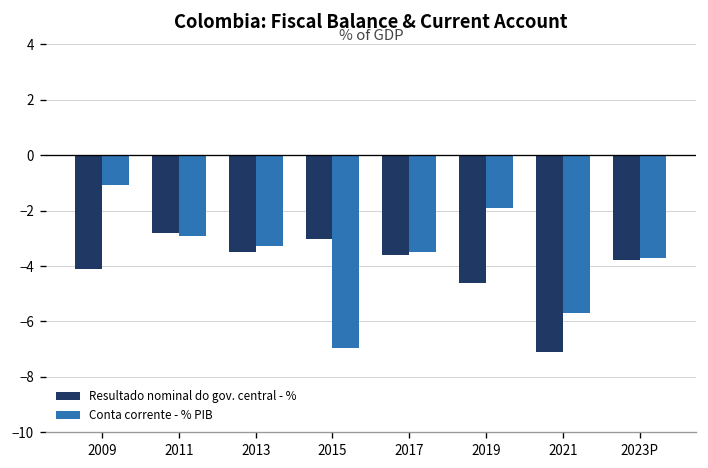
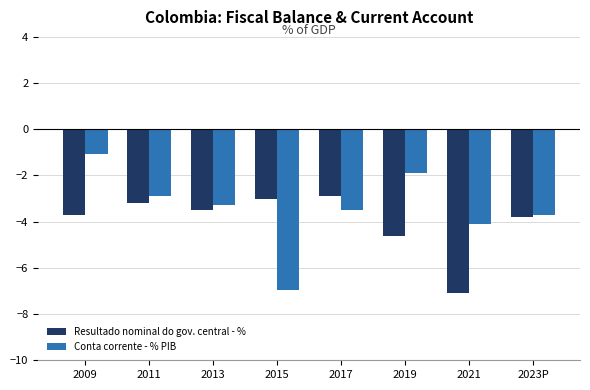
  {
    "Resultado nominal do gov. central - %": {
-     "2009": -4.1,
-     "2011": -2.8,
+     "2009": -3.7,
+     "2011": -3.2,
      "2013": -3.5,
      "2015": -3.0,
-     "2017": -3.6,
+     "2017": -2.9,
      "2019": -4.6,
      "2021": -7.1,
      "2023P": -3.8
    },
    "Conta corrente - % PIB": {
      "2009": -1.1,
      "2011": -2.9,
      "2013": -3.3,
      "2015": -7.0,
      "2017": -3.5,
      "2019": -1.9,
-     "2021": -5.7,
+     "2021": -4.1,
      "2023P": -3.7
    }
  }
